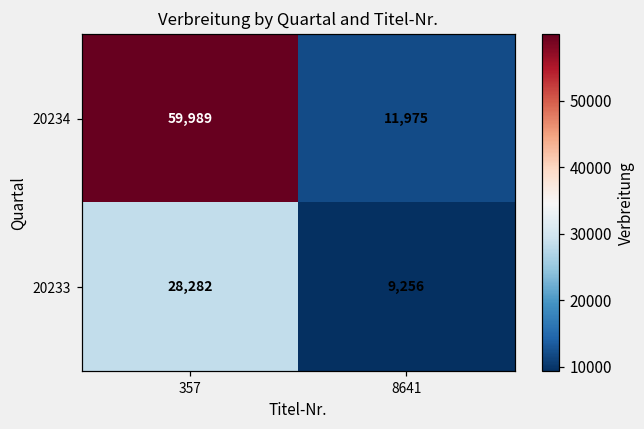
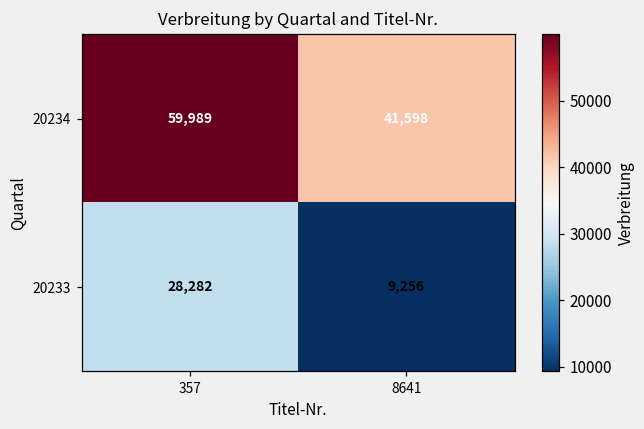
  {
    "20234": {
      "357": "59,989",
-     "8641": "11,975"
+     "8641": "41,598"
    },
    "20233": {
      "357": "28,282",
      "8641": "9,256"
    }
  }
